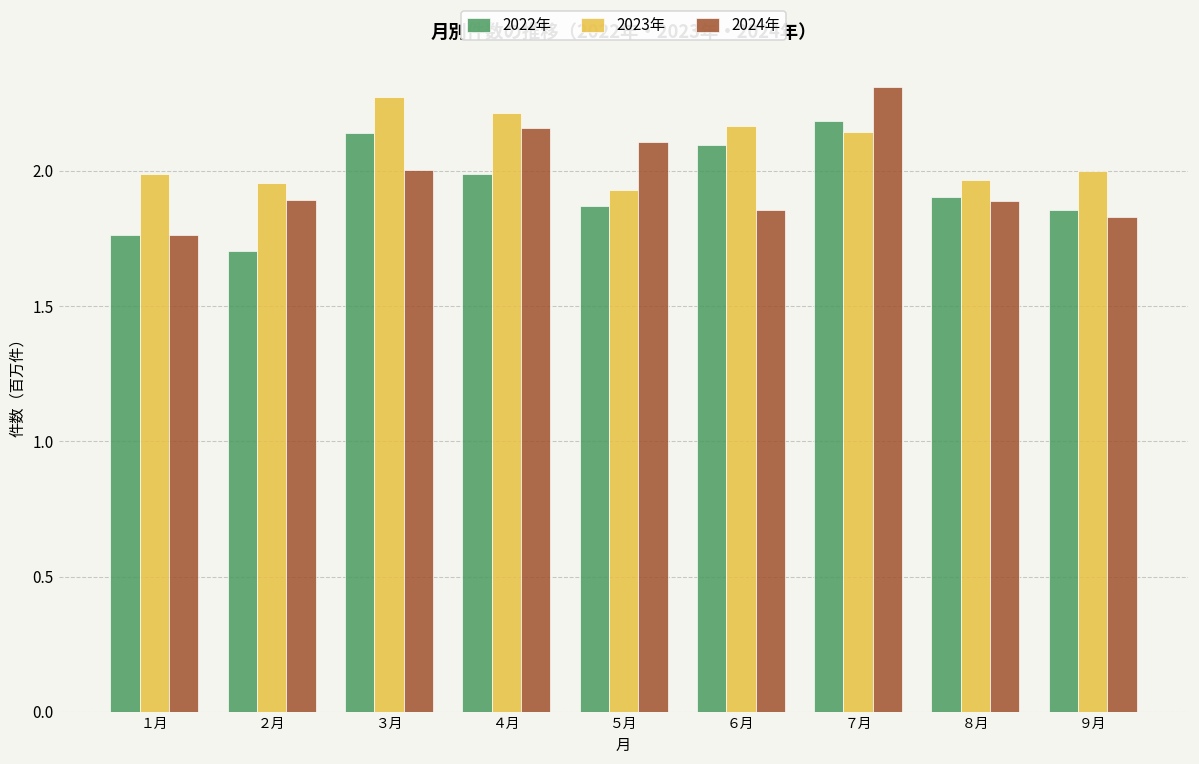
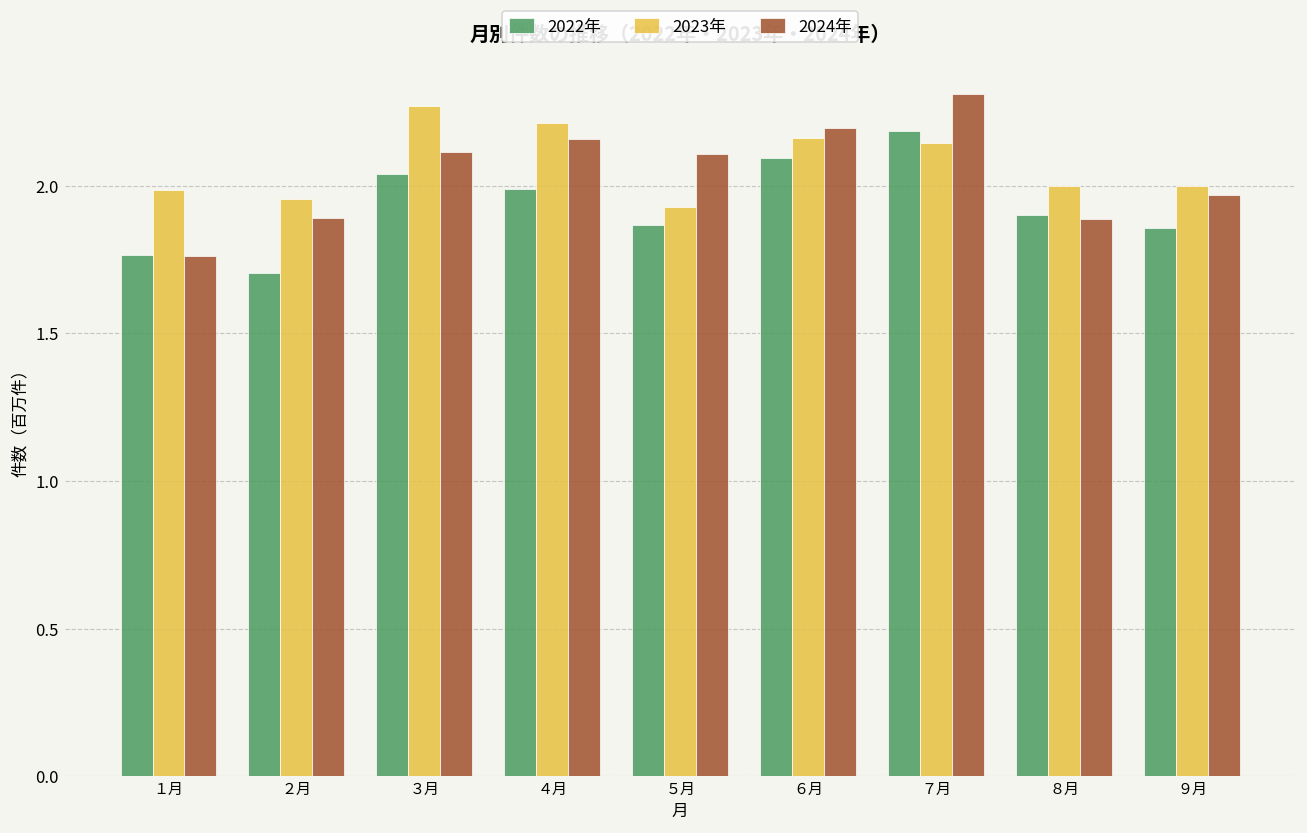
  {
    "2022年": {
      "１月": 1.76,
      "２月": 1.70,
-     "３月": 2.14,
+     "３月": 2.04,
      "４月": 1.99,
      "５月": 1.87,
      "６月": 2.09,
      "７月": 2.18,
      "８月": 1.90,
      "９月": 1.86
    },
    "2023年": {
      "１月": 1.99,
      "２月": 1.95,
      "３月": 2.27,
      "４月": 2.21,
      "５月": 1.93,
      "６月": 2.16,
      "７月": 2.14,
-     "８月": 1.96,
+     "８月": 2.00,
      "９月": 2.00
    },
    "2024年": {
      "１月": 1.76,
      "２月": 1.89,
-     "３月": 2.00,
+     "３月": 2.12,
      "４月": 2.16,
      "５月": 2.11,
-     "６月": 1.85,
+     "６月": 2.20,
      "７月": 2.31,
      "８月": 1.89,
-     "９月": 1.83
+     "９月": 1.97
    }
  }
